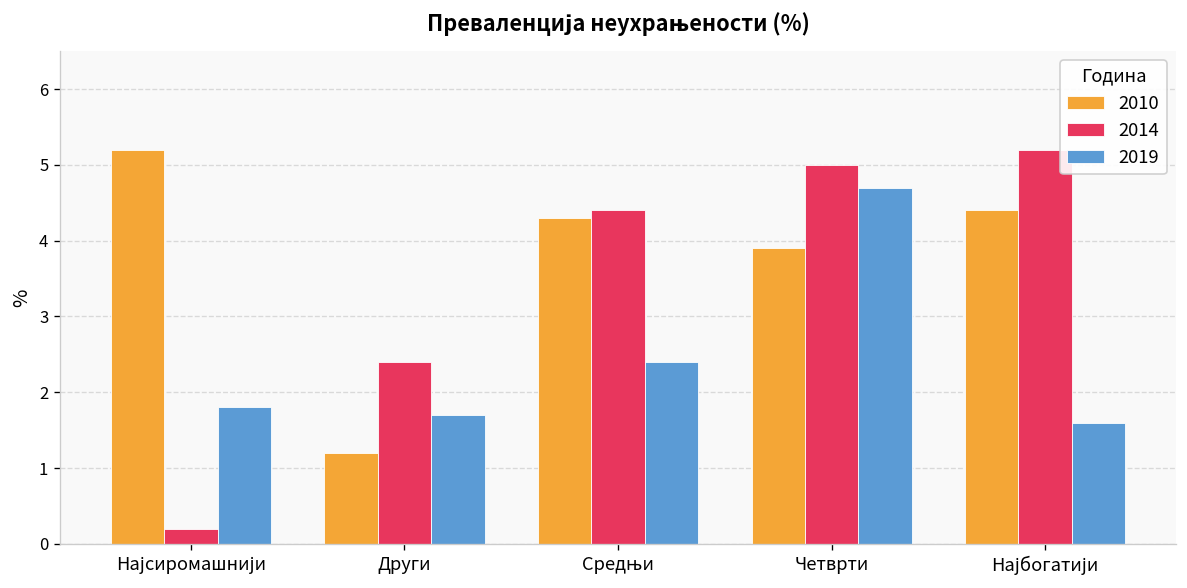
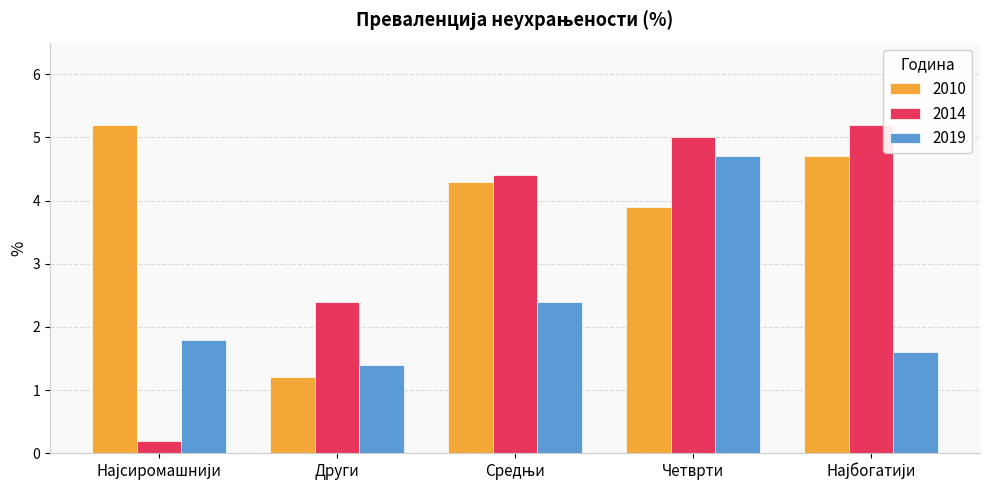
  {
    "2010": {
      "Најсиромашнији": 5.2,
      "Други": 1.2,
      "Средњи": 4.3,
      "Четврти": 3.9,
-     "Најбогатији": 4.4
+     "Најбогатији": 4.7
    },
    "2014": {
      "Најсиромашнији": 0.2,
      "Други": 2.4,
      "Средњи": 4.4,
      "Четврти": 5.0,
      "Најбогатији": 5.2
    },
    "2019": {
      "Најсиромашнији": 1.8,
-     "Други": 1.7,
+     "Други": 1.4,
      "Средњи": 2.4,
      "Четврти": 4.7,
      "Најбогатији": 1.6
    }
  }
